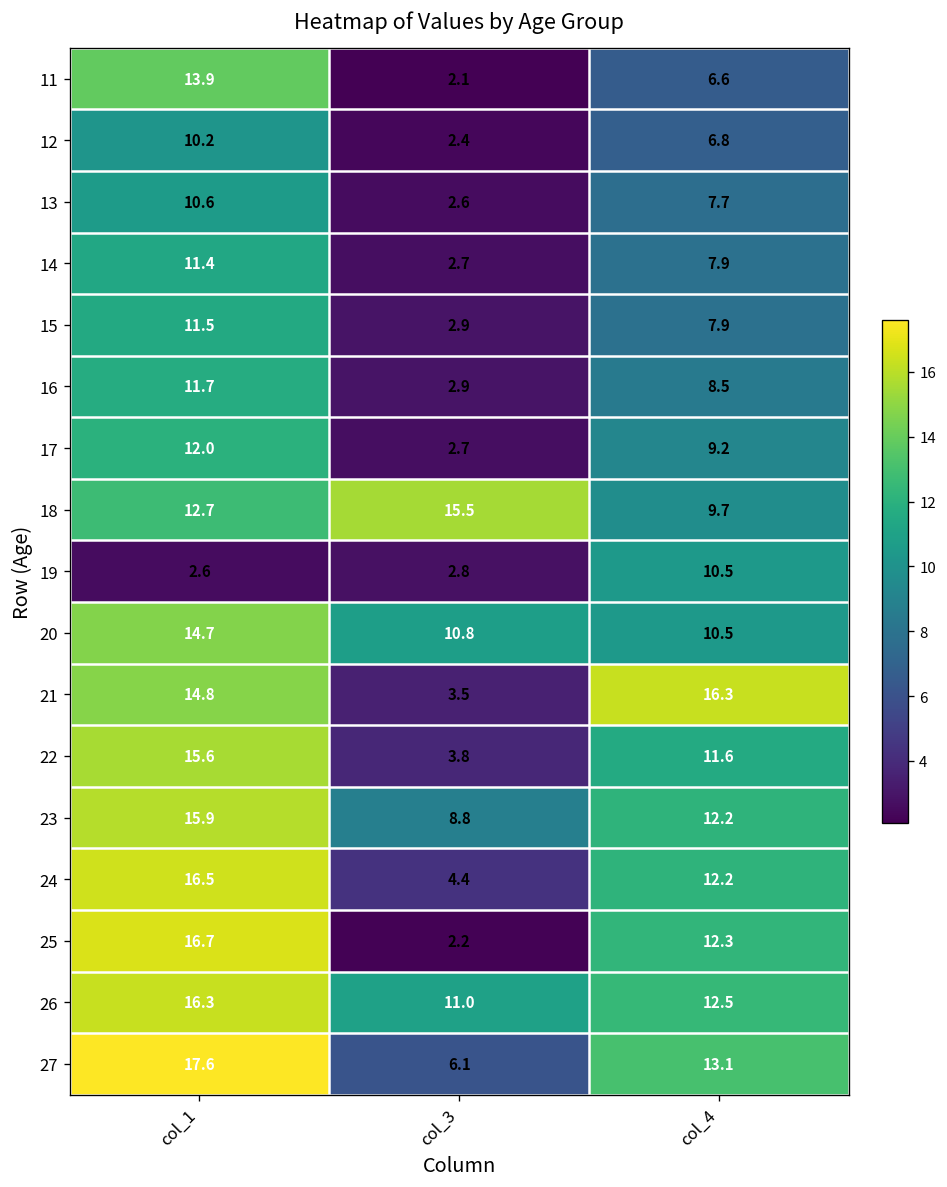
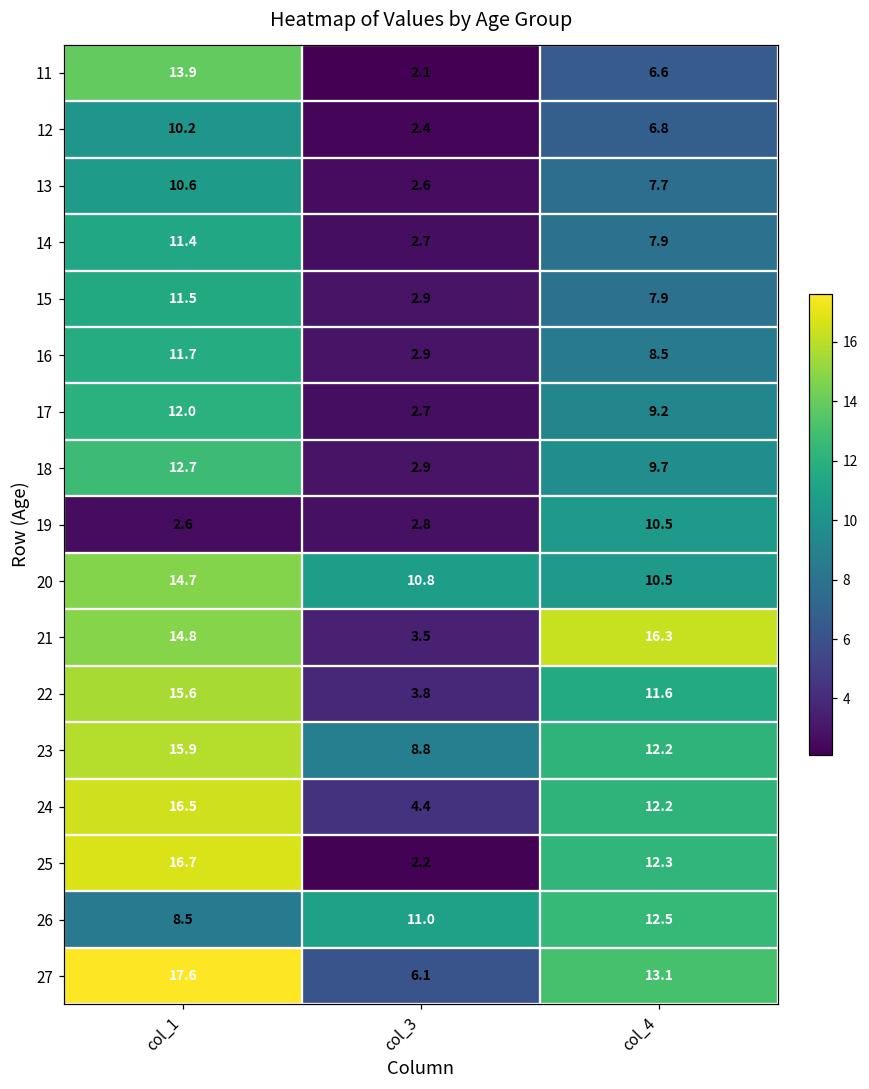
  {
    "11": {
      "col_1": 13.9,
      "col_3": 2.1,
      "col_4": 6.6
    },
    "12": {
      "col_1": 10.2,
      "col_3": 2.4,
      "col_4": 6.8
    },
    "13": {
      "col_1": 10.6,
      "col_3": 2.6,
      "col_4": 7.7
    },
    "14": {
      "col_1": 11.4,
      "col_3": 2.7,
      "col_4": 7.9
    },
    "15": {
      "col_1": 11.5,
      "col_3": 2.9,
      "col_4": 7.9
    },
    "16": {
      "col_1": 11.7,
      "col_3": 2.9,
      "col_4": 8.5
    },
    "17": {
      "col_1": 12.0,
      "col_3": 2.7,
      "col_4": 9.2
    },
    "18": {
      "col_1": 12.7,
-     "col_3": 15.5,
+     "col_3": 2.9,
      "col_4": 9.7
    },
    "19": {
      "col_1": 2.6,
      "col_3": 2.8,
      "col_4": 10.5
    },
    "20": {
      "col_1": 14.7,
      "col_3": 10.8,
      "col_4": 10.5
    },
    "21": {
      "col_1": 14.8,
      "col_3": 3.5,
      "col_4": 16.3
    },
    "22": {
      "col_1": 15.6,
      "col_3": 3.8,
      "col_4": 11.6
    },
    "23": {
      "col_1": 15.9,
      "col_3": 8.8,
      "col_4": 12.2
    },
    "24": {
      "col_1": 16.5,
      "col_3": 4.4,
      "col_4": 12.2
    },
    "25": {
      "col_1": 16.7,
      "col_3": 2.2,
      "col_4": 12.3
    },
    "26": {
-     "col_1": 16.3,
+     "col_1": 8.5,
      "col_3": 11.0,
      "col_4": 12.5
    },
    "27": {
      "col_1": 17.6,
      "col_3": 6.1,
      "col_4": 13.1
    }
  }
